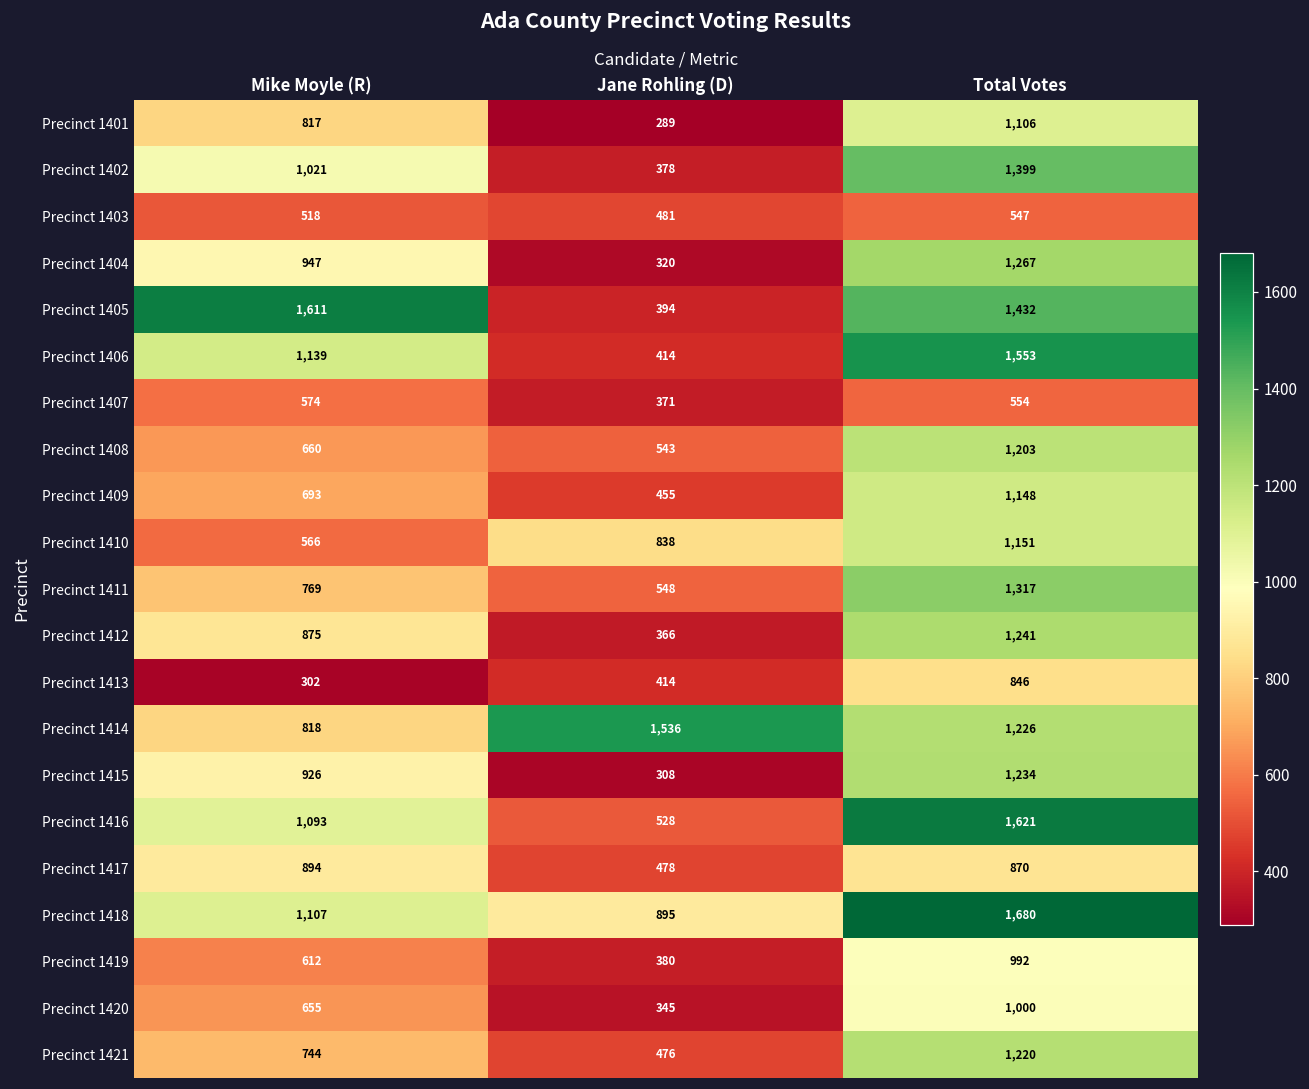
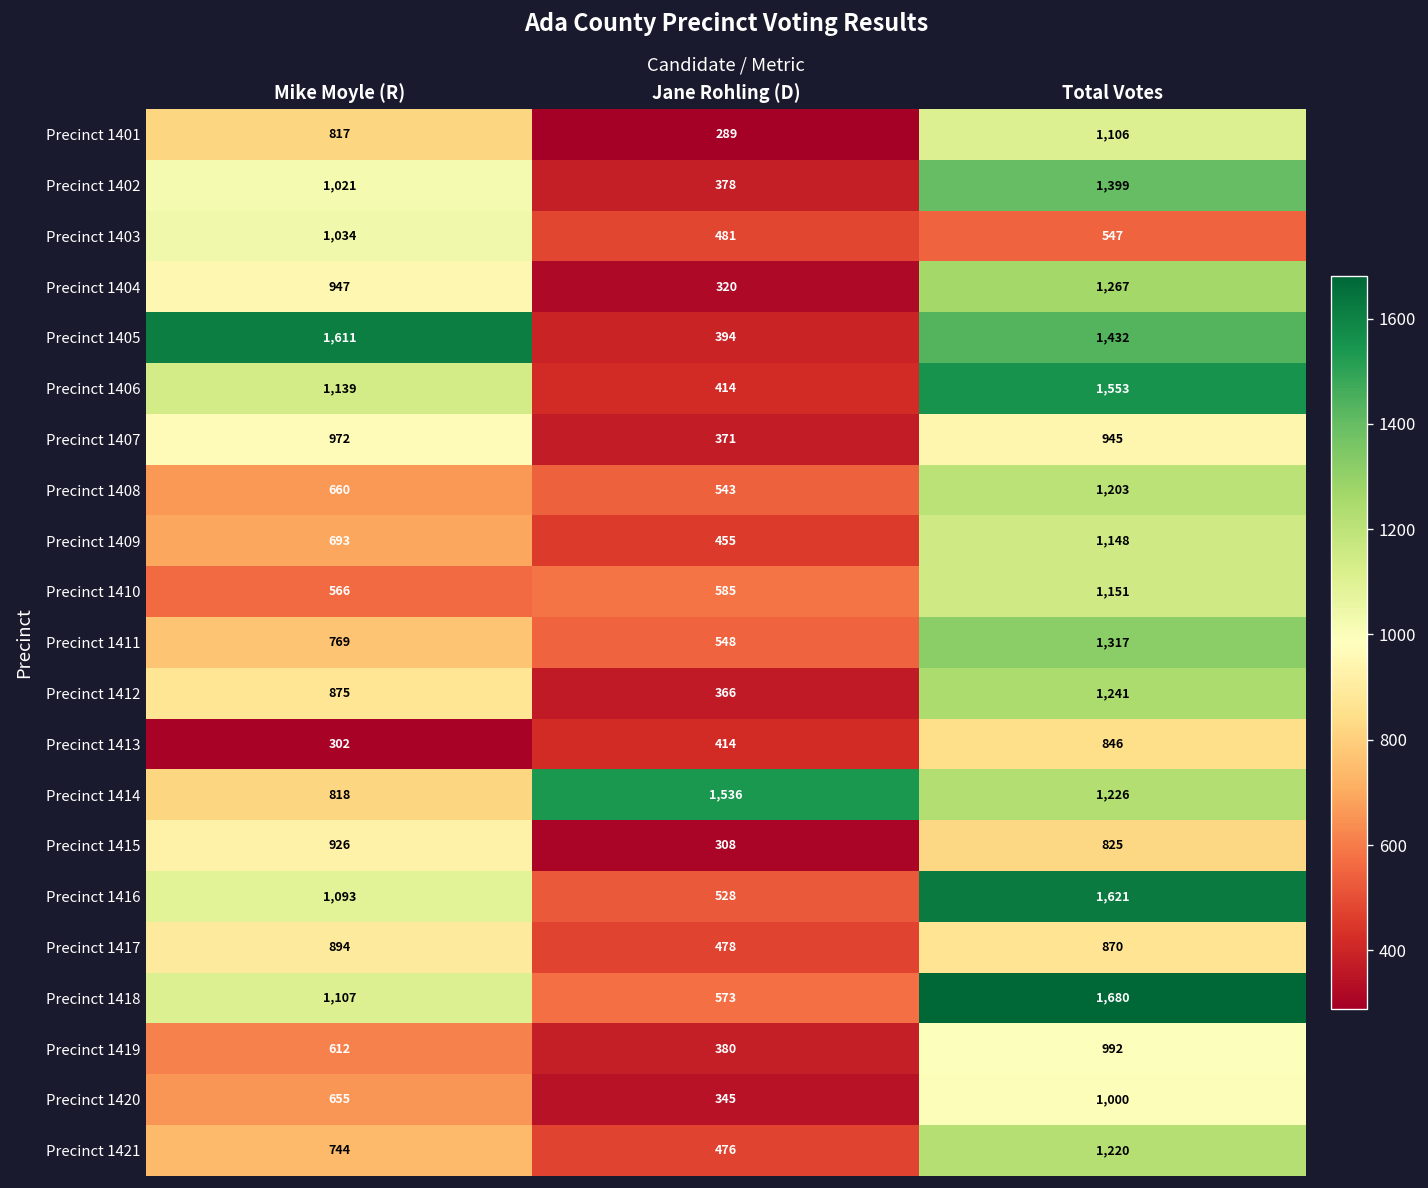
  {
    "Precinct 1401": {
      "Mike Moyle (R)": "817",
      "Jane Rohling (D)": "289",
      "Total Votes": "1,106"
    },
    "Precinct 1402": {
      "Mike Moyle (R)": "1,021",
      "Jane Rohling (D)": "378",
      "Total Votes": "1,399"
    },
    "Precinct 1403": {
-     "Mike Moyle (R)": "518",
+     "Mike Moyle (R)": "1,034",
      "Jane Rohling (D)": "481",
      "Total Votes": "547"
    },
    "Precinct 1404": {
      "Mike Moyle (R)": "947",
      "Jane Rohling (D)": "320",
      "Total Votes": "1,267"
    },
    "Precinct 1405": {
      "Mike Moyle (R)": "1,611",
      "Jane Rohling (D)": "394",
      "Total Votes": "1,432"
    },
    "Precinct 1406": {
      "Mike Moyle (R)": "1,139",
      "Jane Rohling (D)": "414",
      "Total Votes": "1,553"
    },
    "Precinct 1407": {
-     "Mike Moyle (R)": "574",
+     "Mike Moyle (R)": "972",
      "Jane Rohling (D)": "371",
-     "Total Votes": "554"
+     "Total Votes": "945"
    },
    "Precinct 1408": {
      "Mike Moyle (R)": "660",
      "Jane Rohling (D)": "543",
      "Total Votes": "1,203"
    },
    "Precinct 1409": {
      "Mike Moyle (R)": "693",
      "Jane Rohling (D)": "455",
      "Total Votes": "1,148"
    },
    "Precinct 1410": {
      "Mike Moyle (R)": "566",
-     "Jane Rohling (D)": "838",
+     "Jane Rohling (D)": "585",
      "Total Votes": "1,151"
    },
    "Precinct 1411": {
      "Mike Moyle (R)": "769",
      "Jane Rohling (D)": "548",
      "Total Votes": "1,317"
    },
    "Precinct 1412": {
      "Mike Moyle (R)": "875",
      "Jane Rohling (D)": "366",
      "Total Votes": "1,241"
    },
    "Precinct 1413": {
      "Mike Moyle (R)": "302",
      "Jane Rohling (D)": "414",
      "Total Votes": "846"
    },
    "Precinct 1414": {
      "Mike Moyle (R)": "818",
      "Jane Rohling (D)": "1,536",
      "Total Votes": "1,226"
    },
    "Precinct 1415": {
      "Mike Moyle (R)": "926",
      "Jane Rohling (D)": "308",
-     "Total Votes": "1,234"
+     "Total Votes": "825"
    },
    "Precinct 1416": {
      "Mike Moyle (R)": "1,093",
      "Jane Rohling (D)": "528",
      "Total Votes": "1,621"
    },
    "Precinct 1417": {
      "Mike Moyle (R)": "894",
      "Jane Rohling (D)": "478",
      "Total Votes": "870"
    },
    "Precinct 1418": {
      "Mike Moyle (R)": "1,107",
-     "Jane Rohling (D)": "895",
+     "Jane Rohling (D)": "573",
      "Total Votes": "1,680"
    },
    "Precinct 1419": {
      "Mike Moyle (R)": "612",
      "Jane Rohling (D)": "380",
      "Total Votes": "992"
    },
    "Precinct 1420": {
      "Mike Moyle (R)": "655",
      "Jane Rohling (D)": "345",
      "Total Votes": "1,000"
    },
    "Precinct 1421": {
      "Mike Moyle (R)": "744",
      "Jane Rohling (D)": "476",
      "Total Votes": "1,220"
    }
  }
